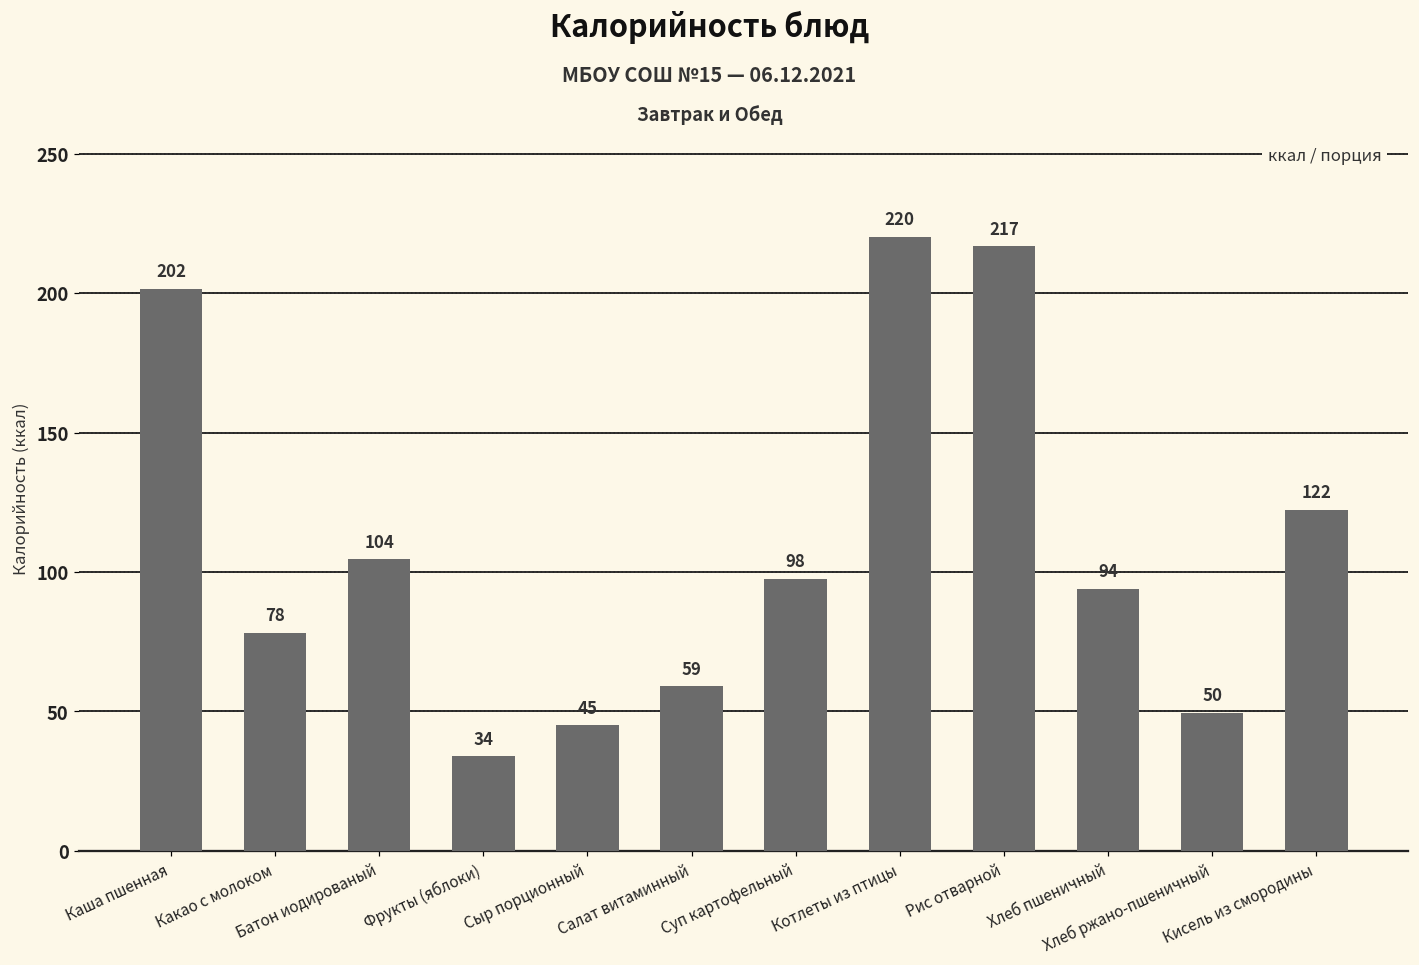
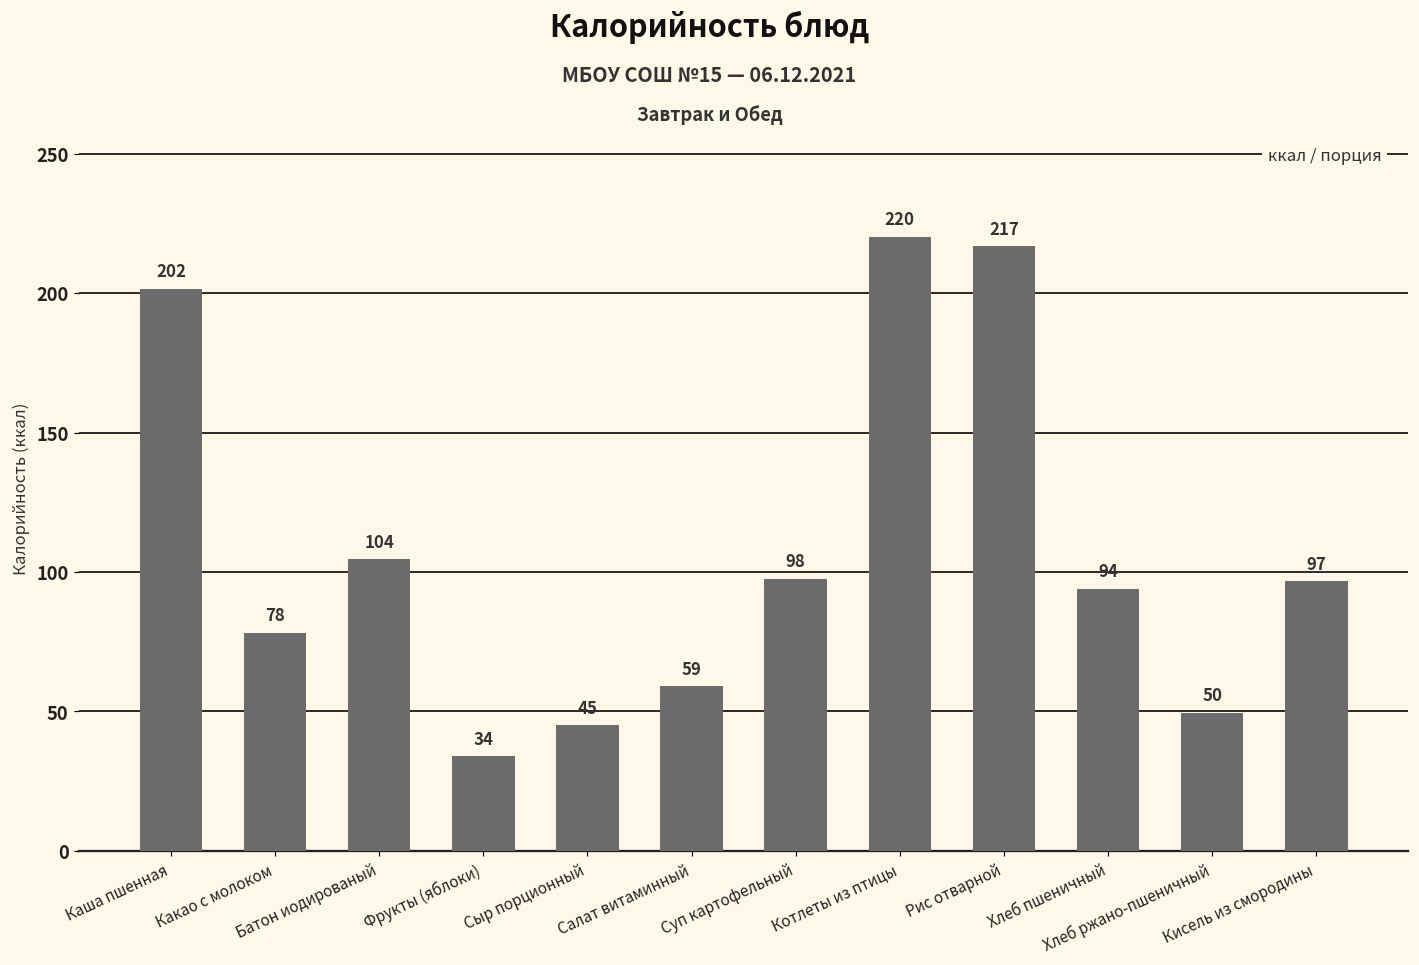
  {
    "Каша пшенная": 202,
    "Какао с молоком": 78,
    "Батон иодированый": 104,
    "Фрукты (яблоки)": 34,
    "Сыр порционный": 45,
    "Салат витаминный": 59,
    "Суп картофельный": 98,
    "Котлеты из птицы": 220,
    "Рис отварной": 217,
    "Хлеб пшеничный": 94,
    "Хлеб ржано-пшеничный": 50,
-   "Кисель из смородины": 122
+   "Кисель из смородины": 97
  }
